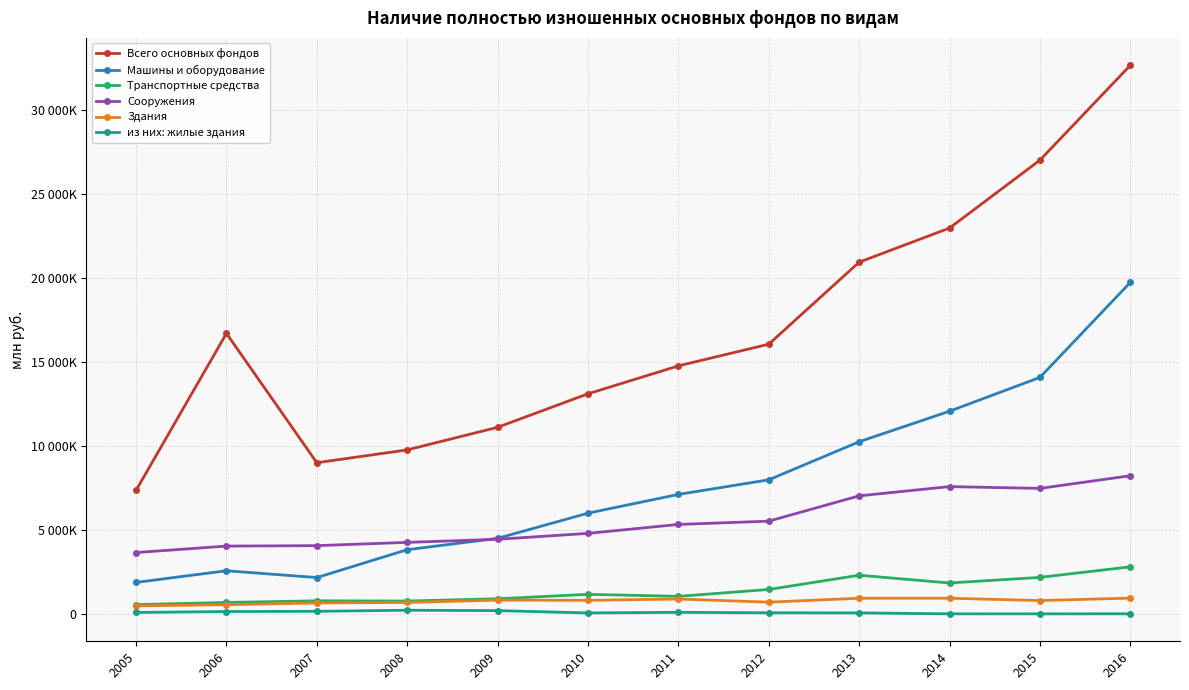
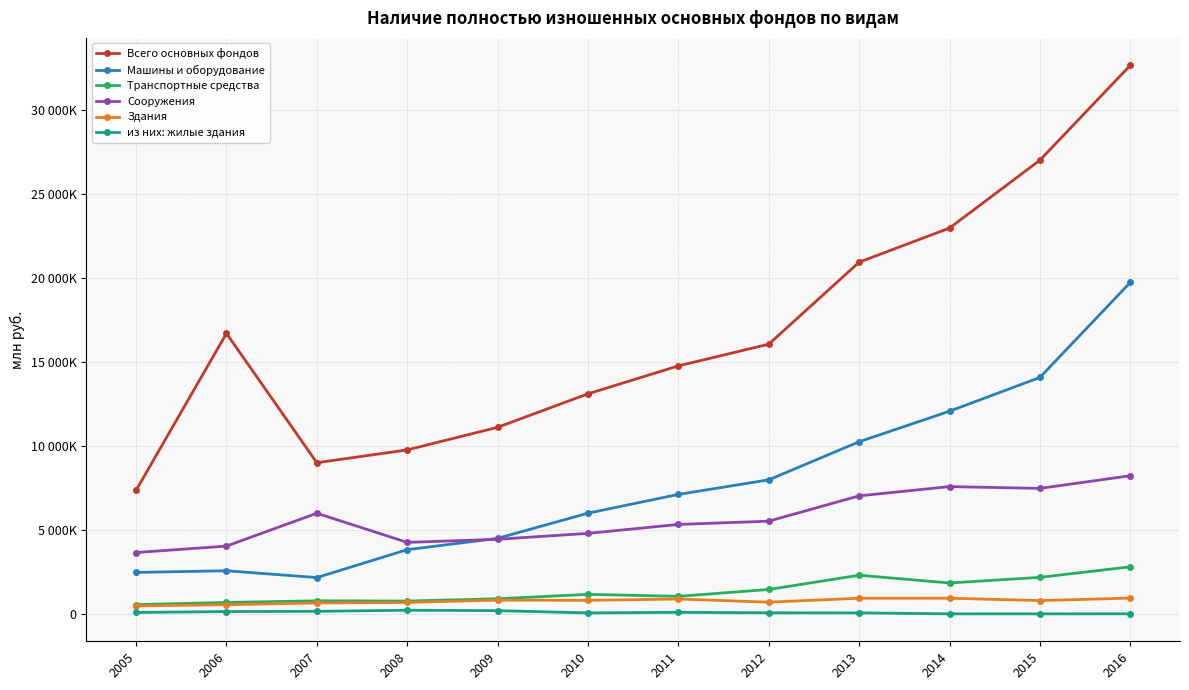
  {
    "Всего основных фондов": {
      "2005": 7400000,
      "2006": 16700000,
      "2007": 9000000,
      "2008": 9800000,
      "2009": 11100000,
      "2010": 13100000,
      "2011": 14800000,
      "2012": 16100000,
      "2013": 20900000,
      "2014": 23000000,
      "2015": 27000000,
      "2016": 32600000
    },
    "Машины и оборудование": {
-     "2005": 1900000,
+     "2005": 2500000,
      "2006": 2600000,
      "2007": 2200000,
      "2008": 3800000,
      "2010": 6000000,
      "2011": 7100000,
      "2012": 8000000,
      "2013": 10300000,
      "2014": 12100000,
      "2015": 14100000,
      "2016": 19700000
    },
    "Сооружения": {
      "2005": 3700000,
      "2006": 4100000,
-     "2007": 4100000,
+     "2007": 6000000,
      "2008": 4300000,
      "2010": 4800000,
      "2011": 5300000,
      "2012": 5500000,
      "2013": 7000000,
      "2014": 7600000,
      "2015": 7500000,
      "2016": 8200000
    },
    "Здания": {
      "2010": 800000,
      "2011": 900000,
      "2012": 700000,
      "2013": 1000000,
      "2014": 1000000,
      "2015": 800000,
      "2016": 1000000
    }
  }
